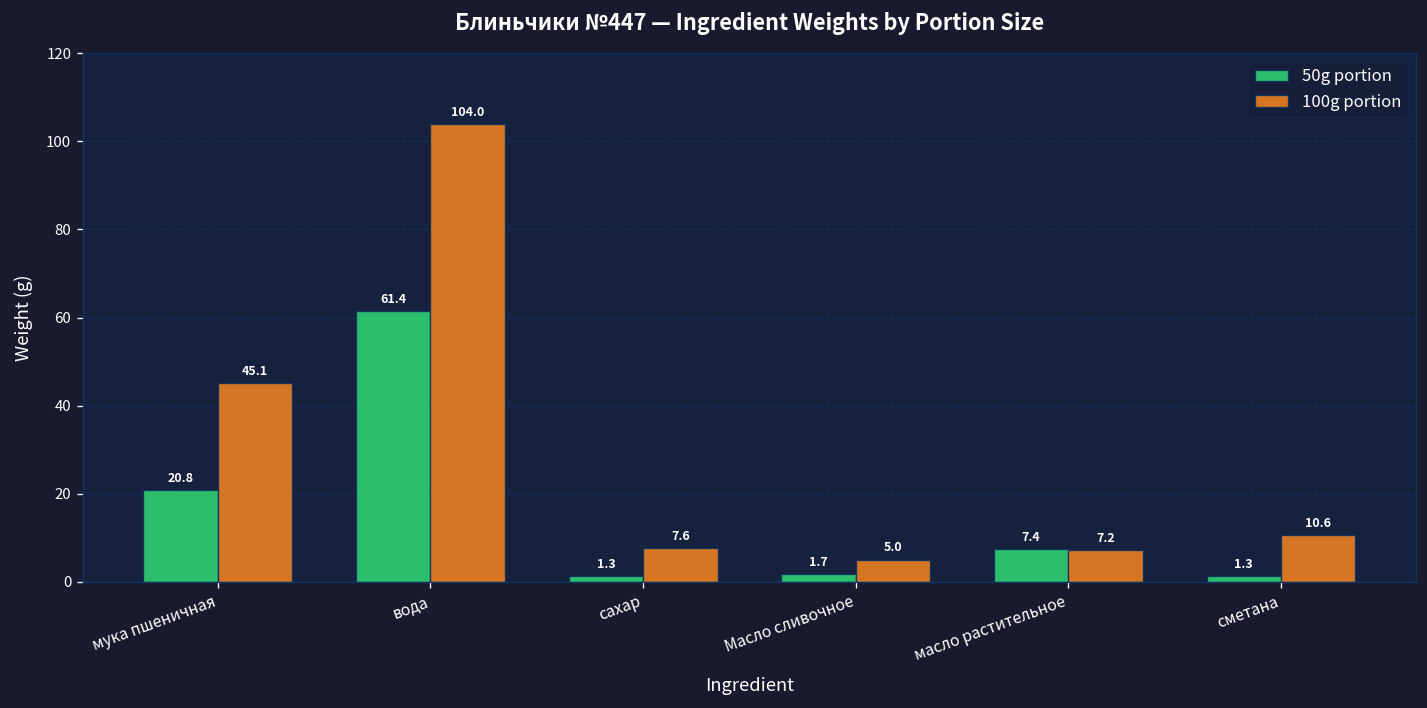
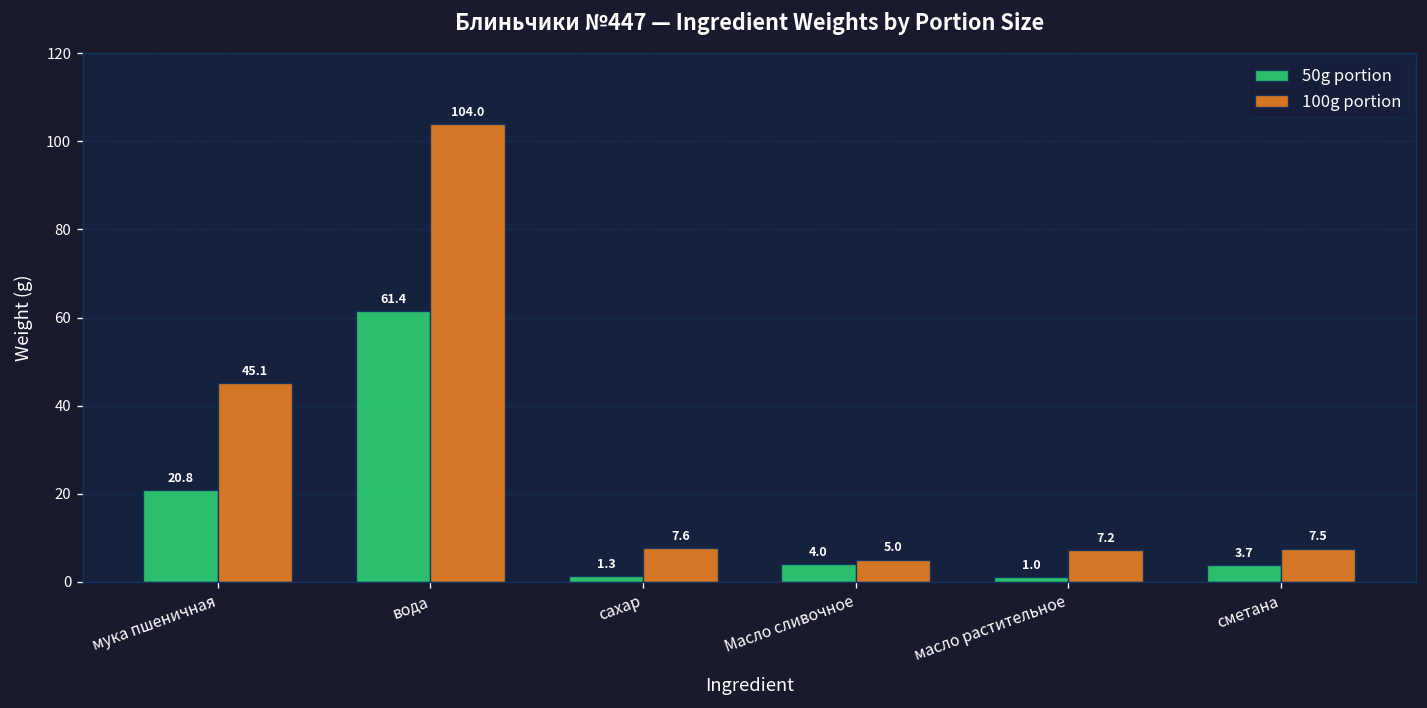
  {
    "50g portion": {
      "мука пшеничная": 20.8,
      "вода": 61.4,
      "сахар": 1.3,
-     "Масло сливочное": 1.7,
-     "масло растительное": 7.4,
-     "сметана": 1.3
+     "Масло сливочное": 4.0,
+     "масло растительное": 1.0,
+     "сметана": 3.7
    },
    "100g portion": {
      "мука пшеничная": 45.1,
      "вода": 104.0,
      "сахар": 7.6,
      "Масло сливочное": 5.0,
      "масло растительное": 7.2,
-     "сметана": 10.6
+     "сметана": 7.5
    }
  }
